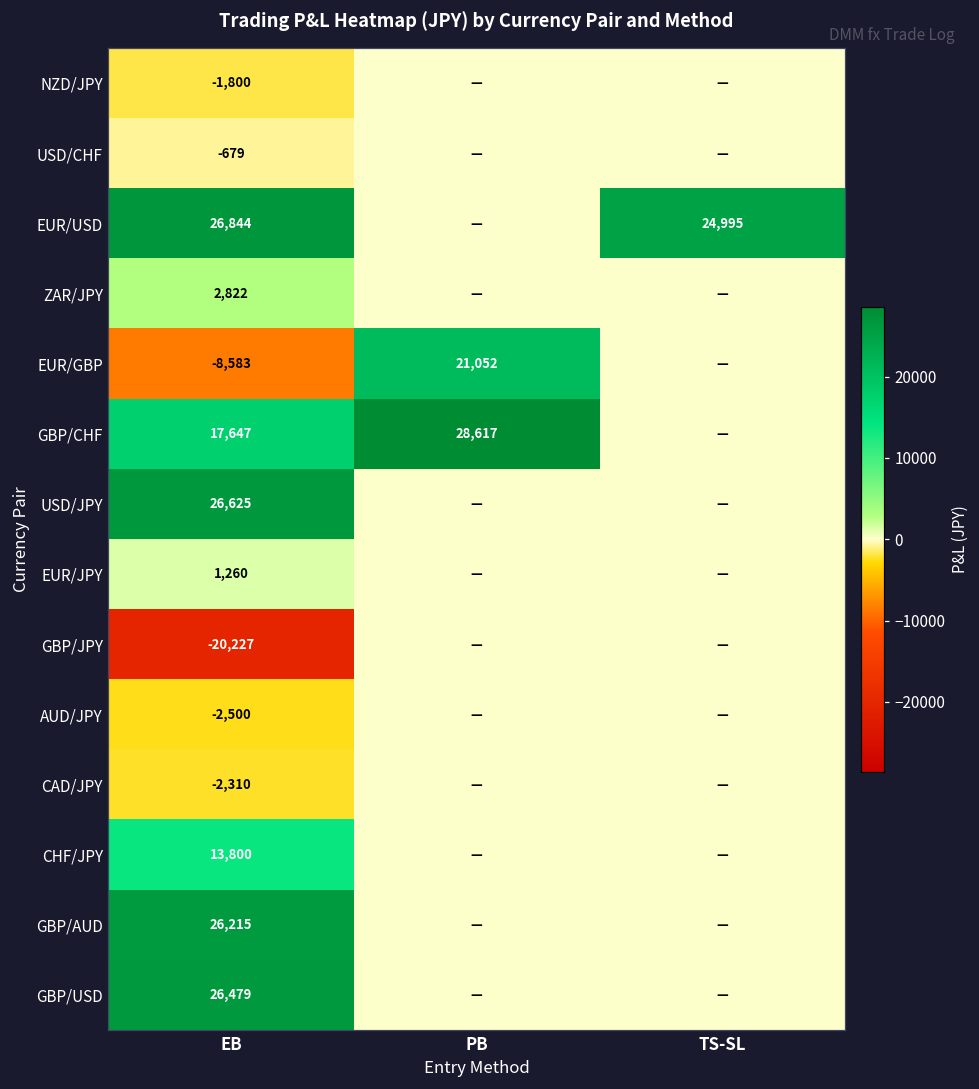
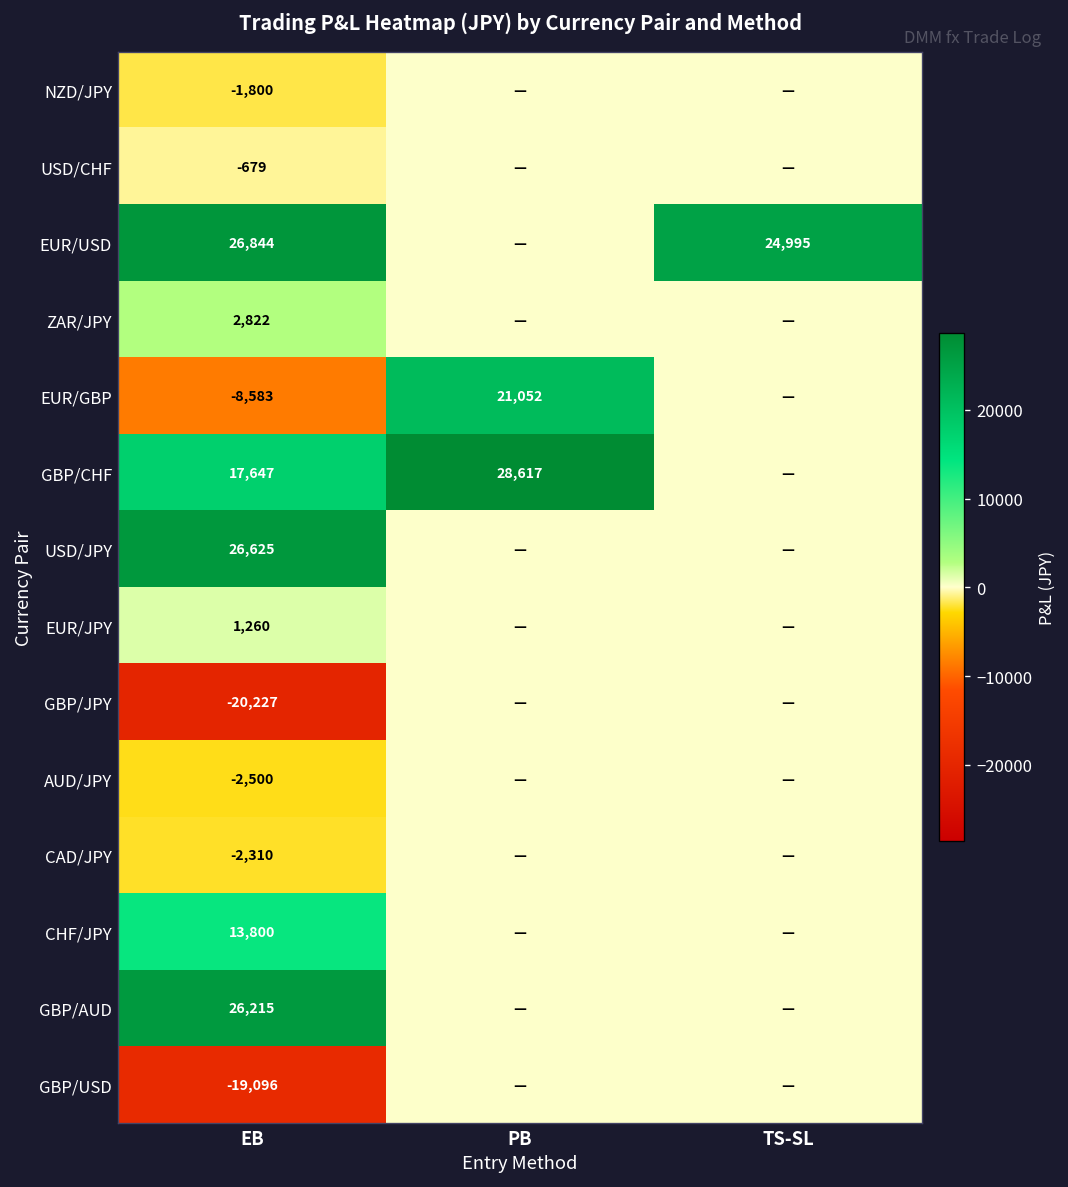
  {
    "NZD/JPY": {
      "EB": "-1,800"
    },
    "USD/CHF": {
      "EB": "-679"
    },
    "EUR/USD": {
      "EB": "26,844",
      "TS-SL": "24,995"
    },
    "ZAR/JPY": {
      "EB": "2,822"
    },
    "EUR/GBP": {
      "EB": "-8,583",
      "PB": "21,052"
    },
    "GBP/CHF": {
      "EB": "17,647",
      "PB": "28,617"
    },
    "USD/JPY": {
      "EB": "26,625"
    },
    "EUR/JPY": {
      "EB": "1,260"
    },
    "GBP/JPY": {
      "EB": "-20,227"
    },
    "AUD/JPY": {
      "EB": "-2,500"
    },
    "CAD/JPY": {
      "EB": "-2,310"
    },
    "CHF/JPY": {
      "EB": "13,800"
    },
    "GBP/AUD": {
      "EB": "26,215"
    },
    "GBP/USD": {
-     "EB": "26,479"
+     "EB": "-19,096"
    }
  }
